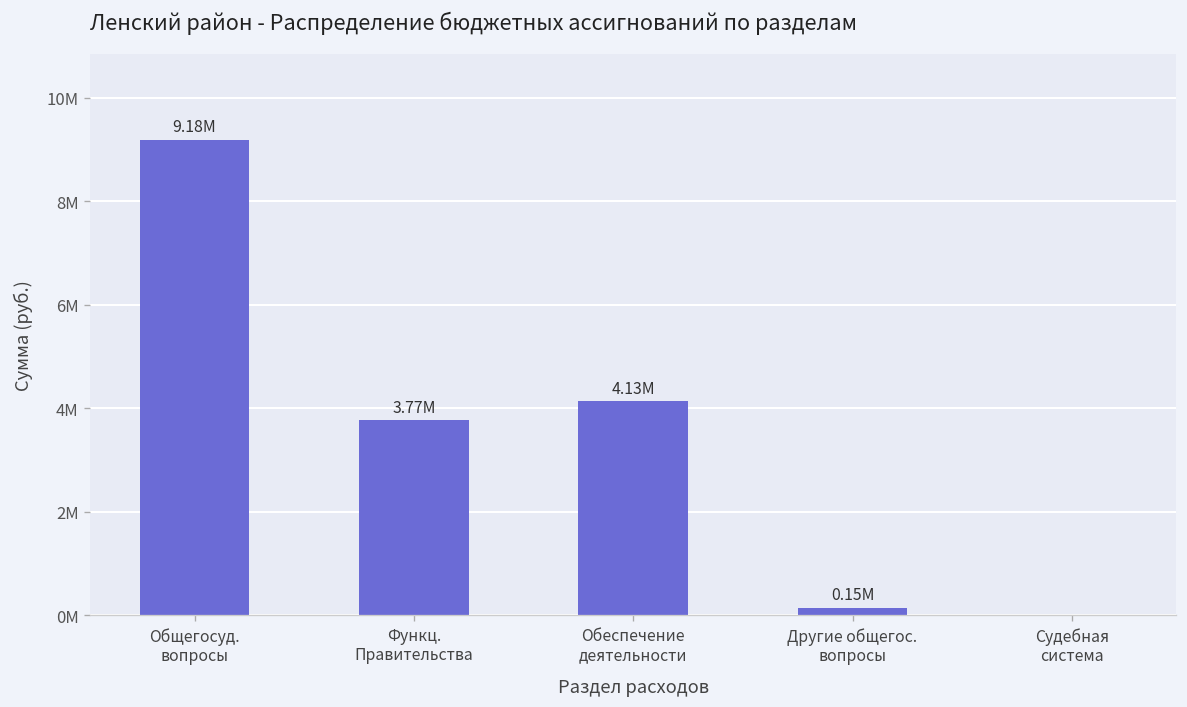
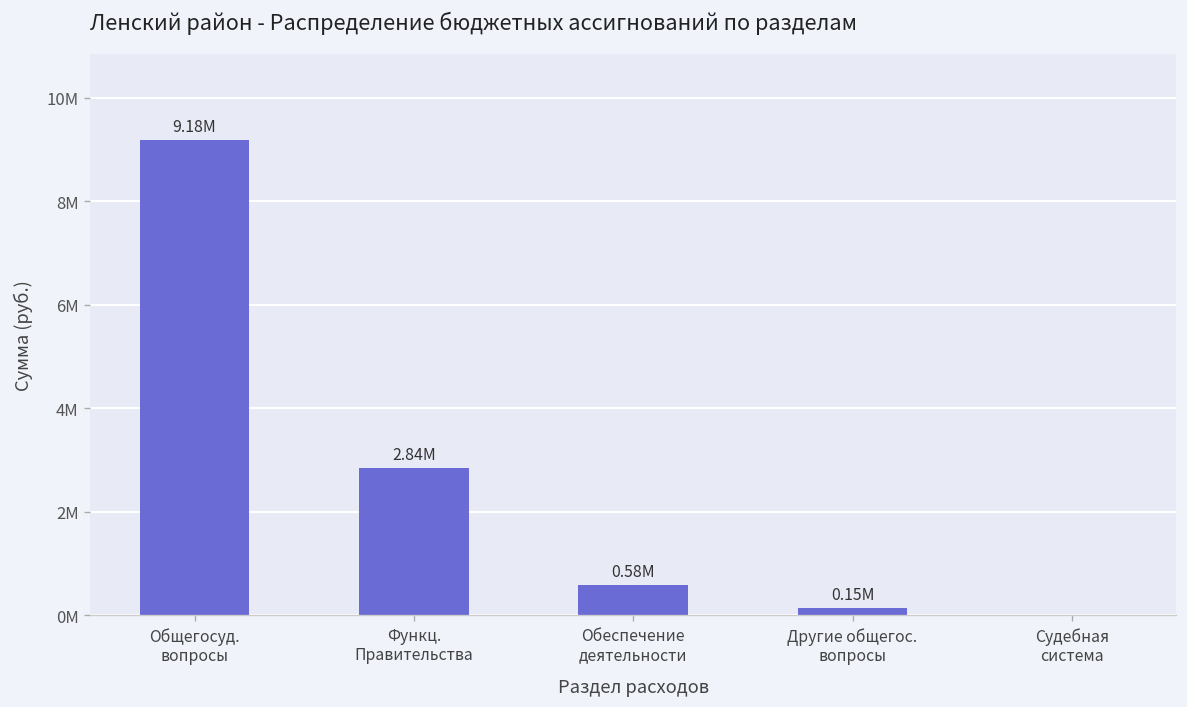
  {
    "Общегосуд. вопросы": "9.18M",
-   "Функц. Правительства": "3.77M",
-   "Обеспечение деятельности": "4.13M",
+   "Функц. Правительства": "2.84M",
+   "Обеспечение деятельности": "0.58M",
    "Другие общегос. вопросы": "0.15M"
  }
